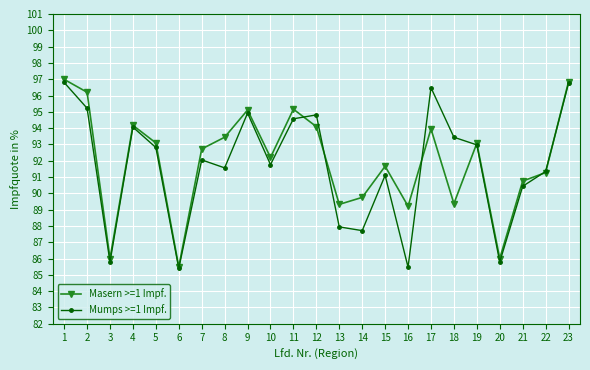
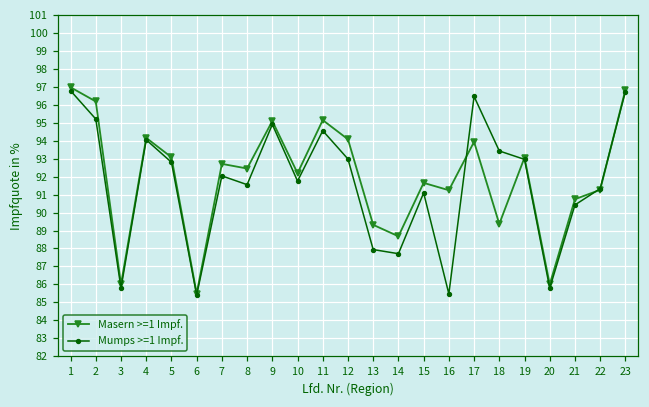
  {
    "Masern >=1 Impf.": {
      "1": 97.0,
      "2": 96.2,
      "3": 86.0,
      "5": 93.1,
      "7": 92.7,
-     "8": 93.4,
+     "8": 92.5,
      "9": 95.1,
      "10": 92.2,
      "11": 95.2,
      "12": 94.1,
      "13": 89.3,
-     "14": 89.8,
+     "14": 88.7,
      "15": 91.7,
-     "16": 89.2,
+     "16": 91.3,
      "17": 94.0,
      "18": 89.4,
      "20": 86.0,
      "21": 90.8
    },
    "Mumps >=1 Impf.": {
      "1": 96.8,
      "2": 95.2,
      "3": 85.8,
      "5": 92.8,
      "7": 92.1,
      "8": 91.6,
      "9": 94.9,
      "10": 91.8,
      "11": 94.6,
-     "12": 94.8,
+     "12": 93.0,
      "13": 87.9,
      "14": 87.7,
      "15": 91.1,
      "16": 85.5,
      "17": 96.5,
      "18": 93.4,
      "20": 85.8,
      "21": 90.4
    }
  }
